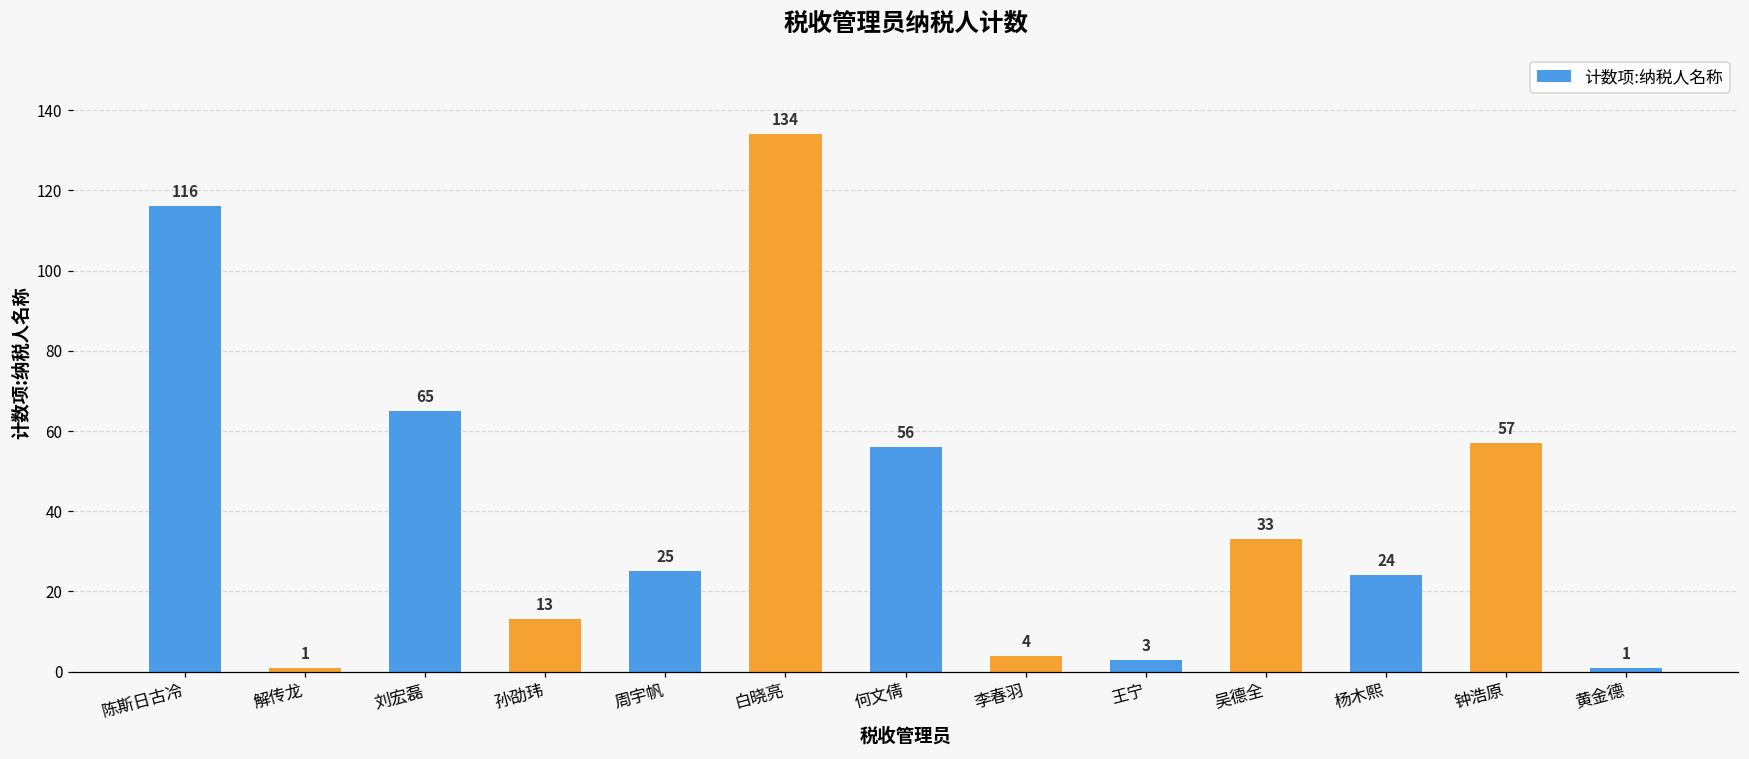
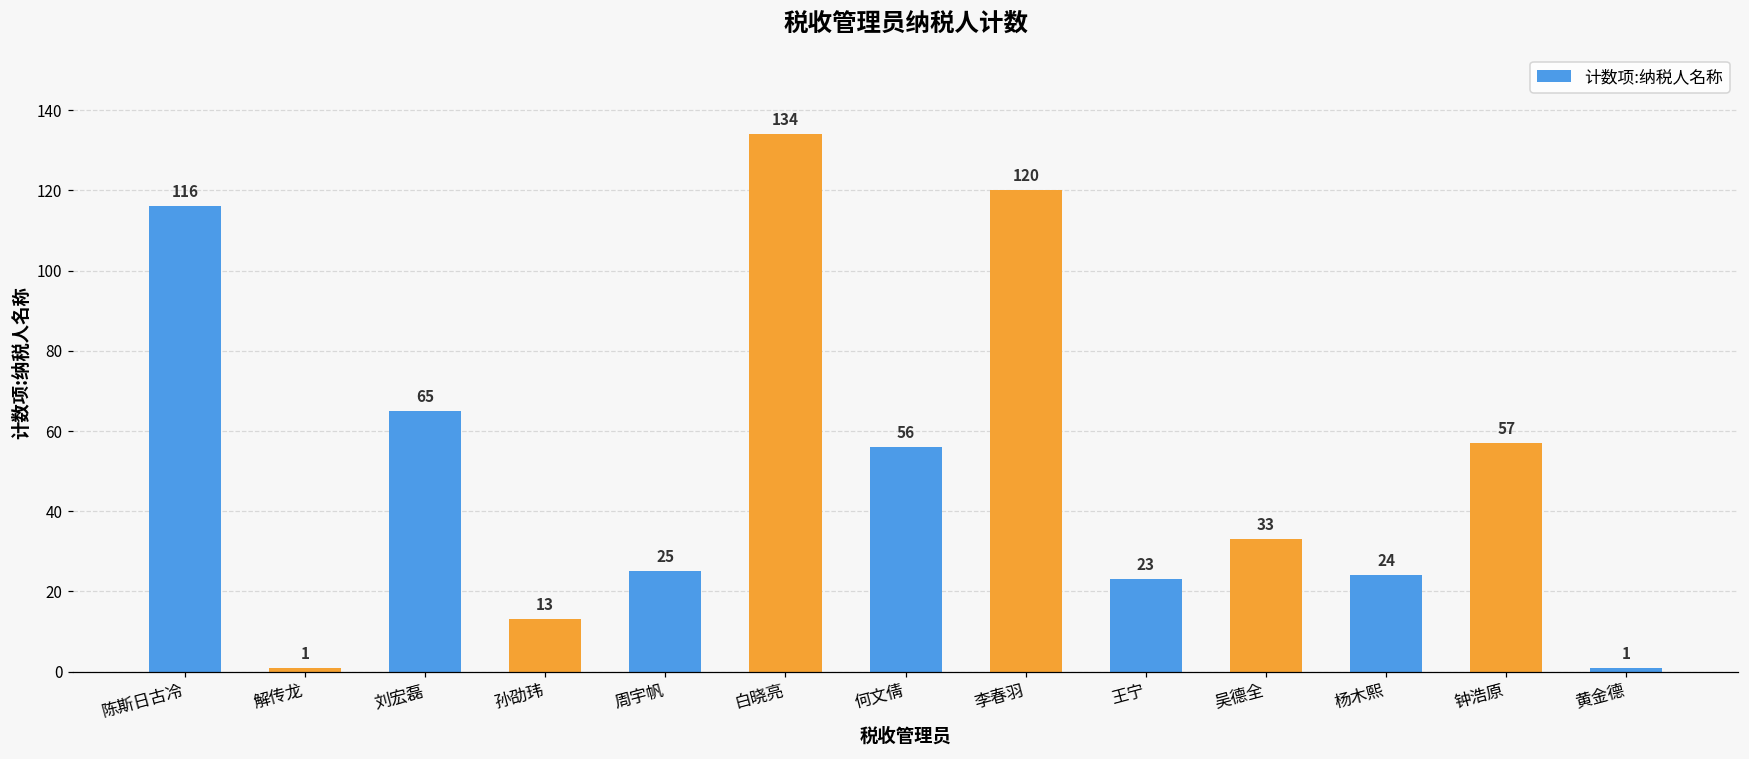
  {
    "陈斯日古冷": 116,
    "解传龙": 1,
    "刘宏磊": 65,
    "孙劭玮": 13,
    "周宇帆": 25,
    "白晓亮": 134,
    "何文倩": 56,
-   "李春羽": 4,
-   "王宁": 3,
+   "李春羽": 120,
+   "王宁": 23,
    "吴德全": 33,
    "杨木熙": 24,
    "钟浩原": 57,
    "黄金德": 1
  }
